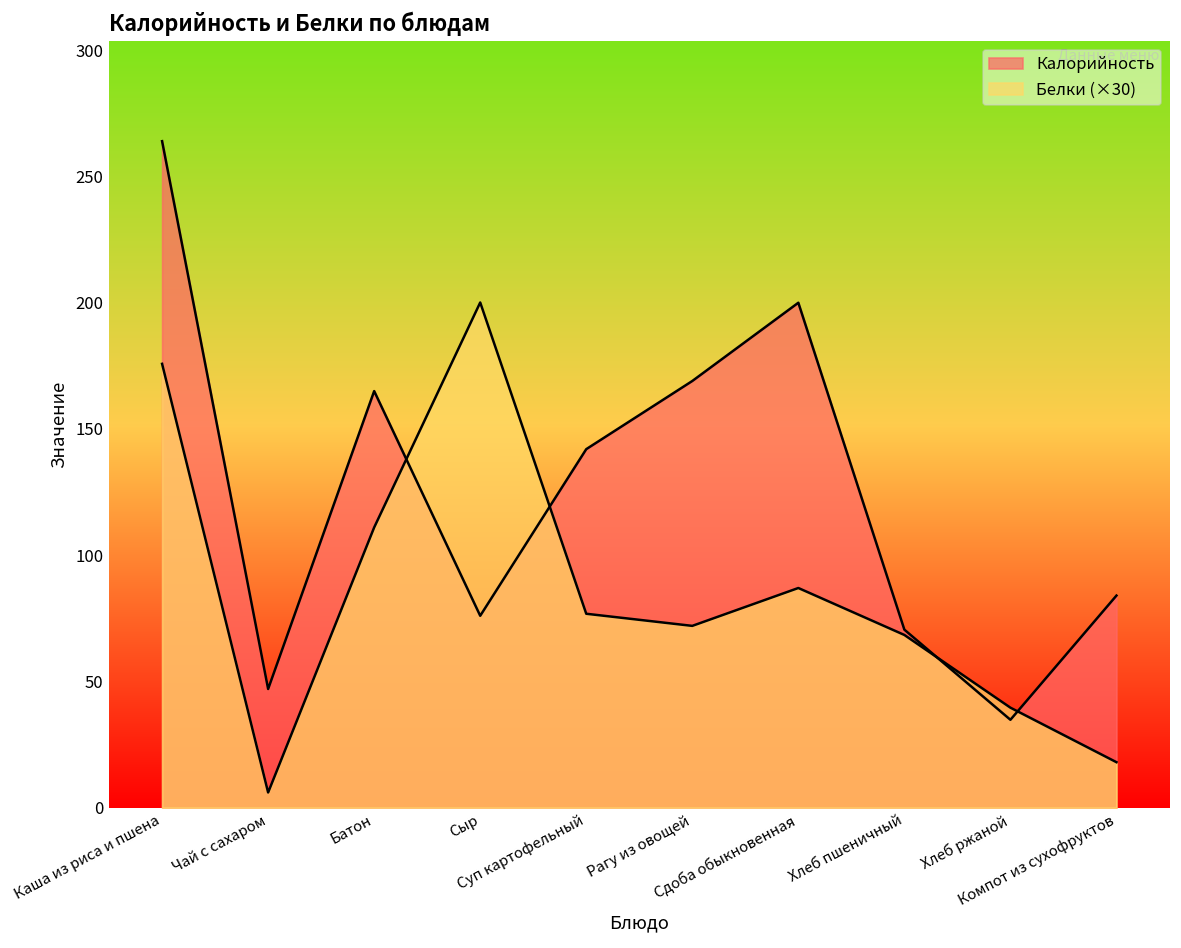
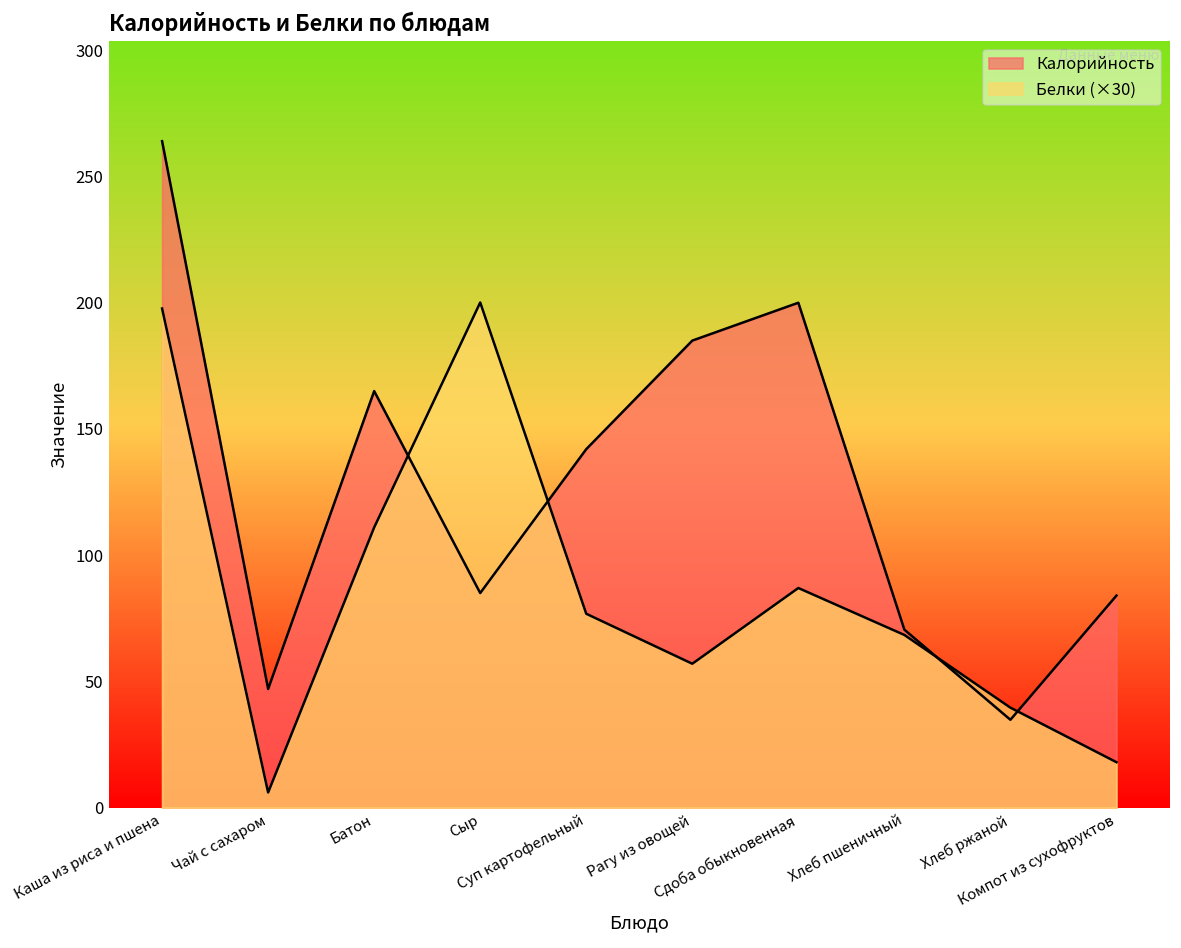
  {
    "Калорийность": {
      "Каша из риса и пшена": 264,
      "Чай с сахаром": 47,
      "Батон": 165,
-     "Сыр": 76,
+     "Сыр": 85,
      "Суп картофельный": 142,
-     "Рагу из овощей": 169,
+     "Рагу из овощей": 185,
      "Сдоба обыкновенная": 200,
      "Хлеб пшеничный": 71,
      "Хлеб ржаной": 35,
      "Компот из сухофруктов": 84
    },
    "Белки (×30)": {
-     "Каша из риса и пшена": 176,
+     "Каша из риса и пшена": 198,
      "Чай с сахаром": 6,
      "Батон": 111,
      "Сыр": 200,
      "Суп картофельный": 77,
-     "Рагу из овощей": 72,
+     "Рагу из овощей": 57,
      "Сдоба обыкновенная": 87,
      "Хлеб пшеничный": 68,
      "Хлеб ржаной": 40,
      "Компот из сухофруктов": 18
    }
  }
